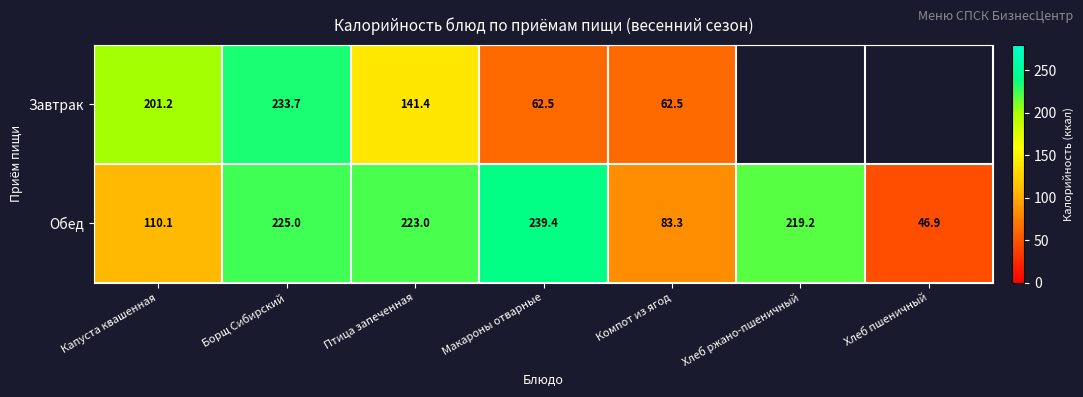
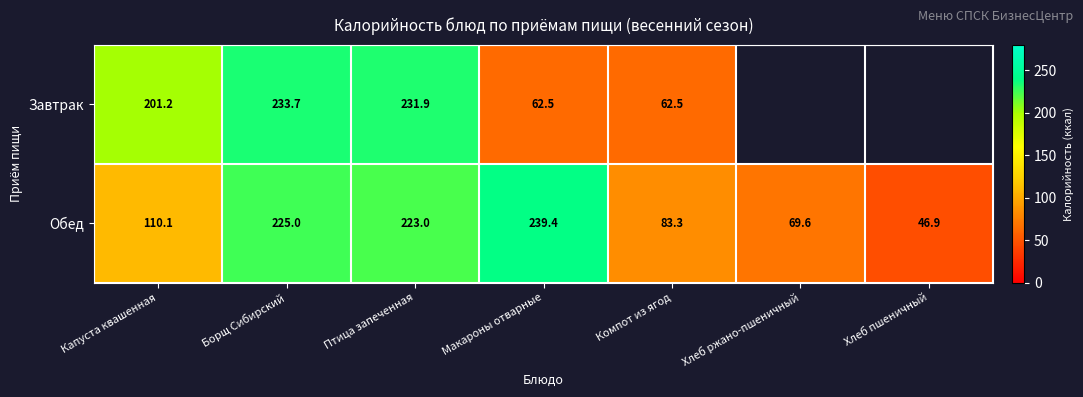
  {
    "Завтрак": {
      "Капуста квашенная": 201.2,
      "Борщ Сибирский": 233.7,
-     "Птица запеченная": 141.4,
+     "Птица запеченная": 231.9,
      "Макароны отварные": 62.5,
      "Компот из ягод": 62.5
    },
    "Обед": {
      "Капуста квашенная": 110.1,
      "Борщ Сибирский": 225.0,
      "Птица запеченная": 223.0,
      "Макароны отварные": 239.4,
      "Компот из ягод": 83.3,
-     "Хлеб ржано-пшеничный": 219.2,
+     "Хлеб ржано-пшеничный": 69.6,
      "Хлеб пшеничный": 46.9
    }
  }
